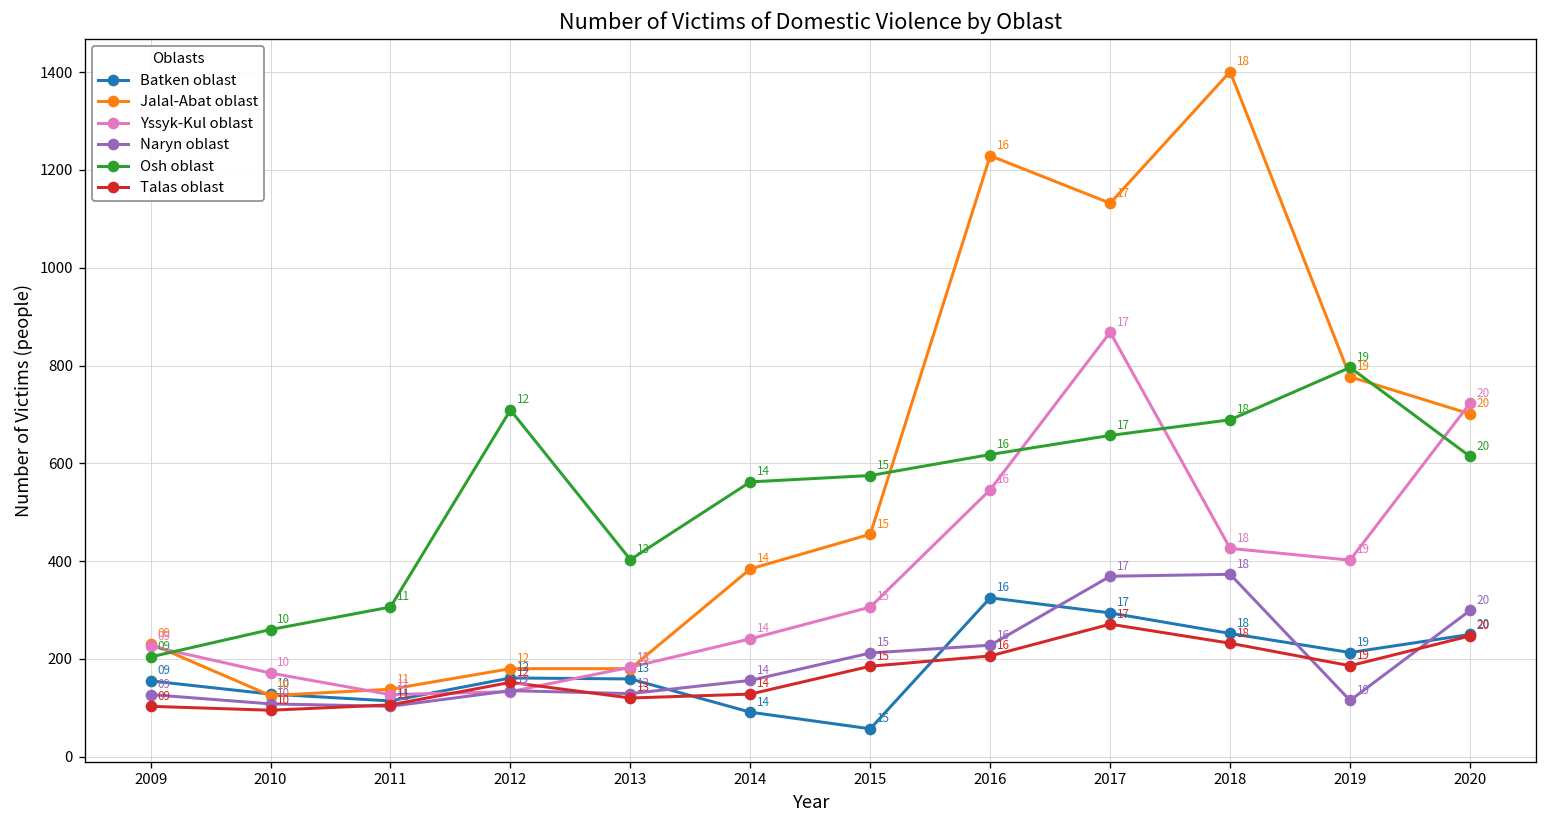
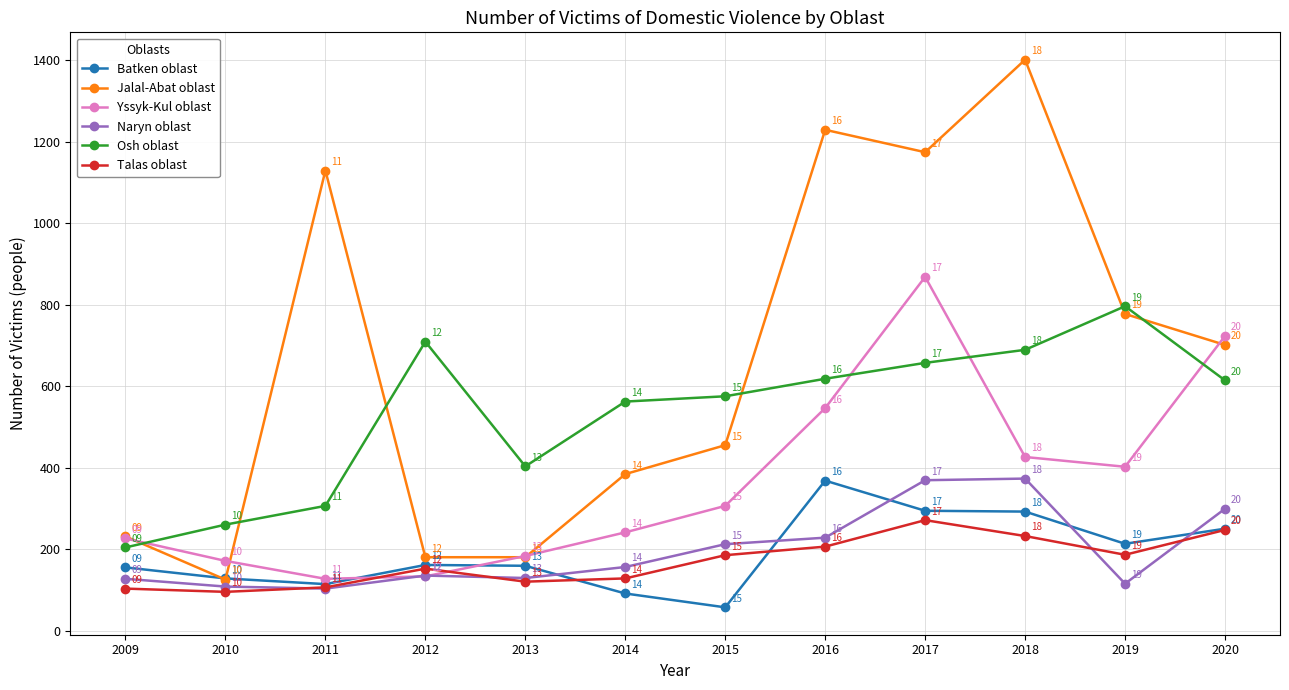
  {
    "Batken oblast": {
      "2014": 90,
-     "2016": 330,
-     "2018": 250
+     "2016": 370,
+     "2018": 290
    },
    "Jalal-Abat oblast": {
-     "2011": 140,
-     "2017": 1130,
+     "2011": 1130,
+     "2017": 1170,
      "2019": 780,
      "2020": 700
    },
    "Osh oblast": {
      "2009": 200
    },
    "Talas oblast": {
      "2009": 100,
      "2010": 100,
      "2013": 120,
      "2015": 190,
      "2016": 210,
      "2017": 270,
      "2019": 190
    }
  }
